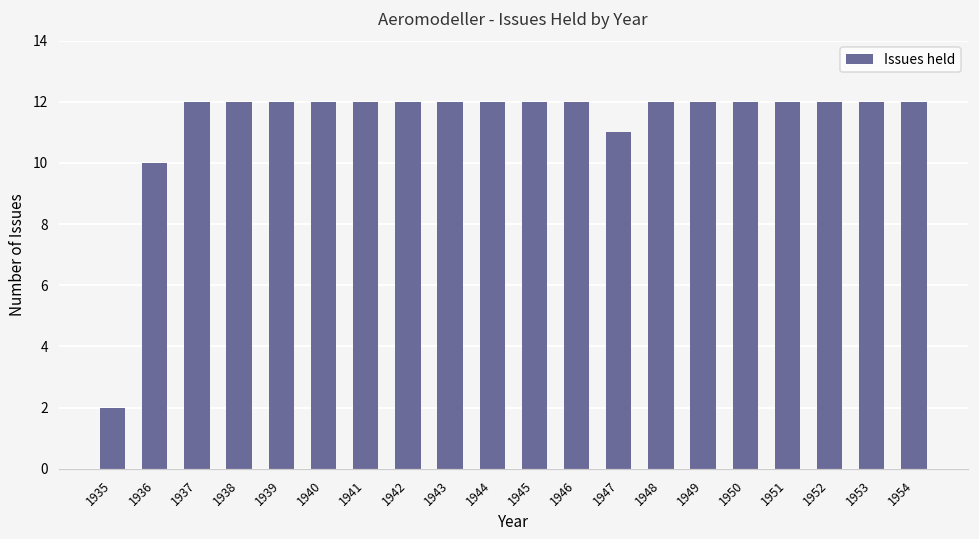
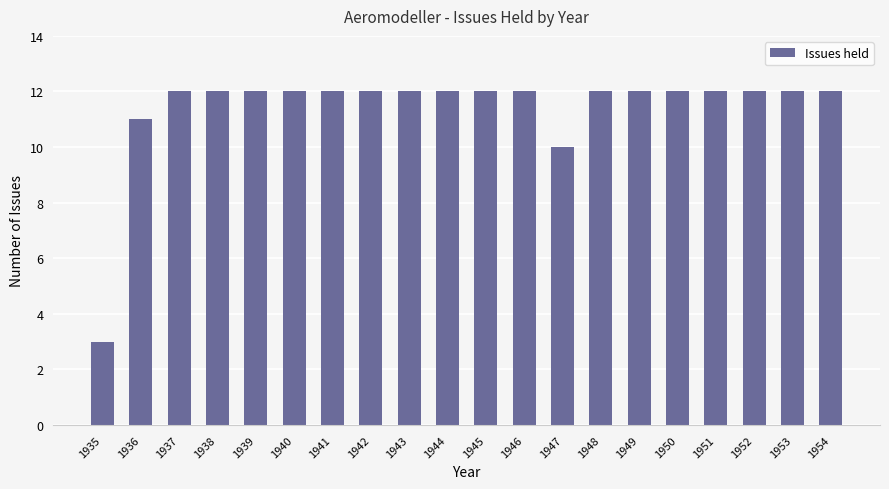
  {
-   "1935": 2,
-   "1936": 10,
+   "1935": 3,
+   "1936": 11,
    "1937": 12,
    "1938": 12,
    "1939": 12,
    "1940": 12,
    "1941": 12,
    "1942": 12,
    "1943": 12,
    "1944": 12,
    "1945": 12,
    "1946": 12,
-   "1947": 11,
+   "1947": 10,
    "1948": 12,
    "1949": 12,
    "1950": 12,
    "1951": 12,
    "1952": 12,
    "1953": 12,
    "1954": 12
  }
